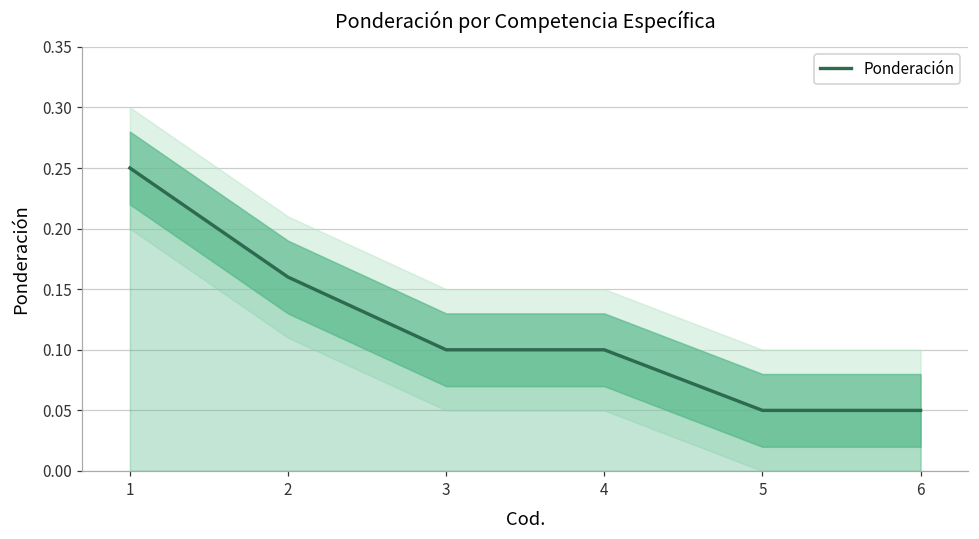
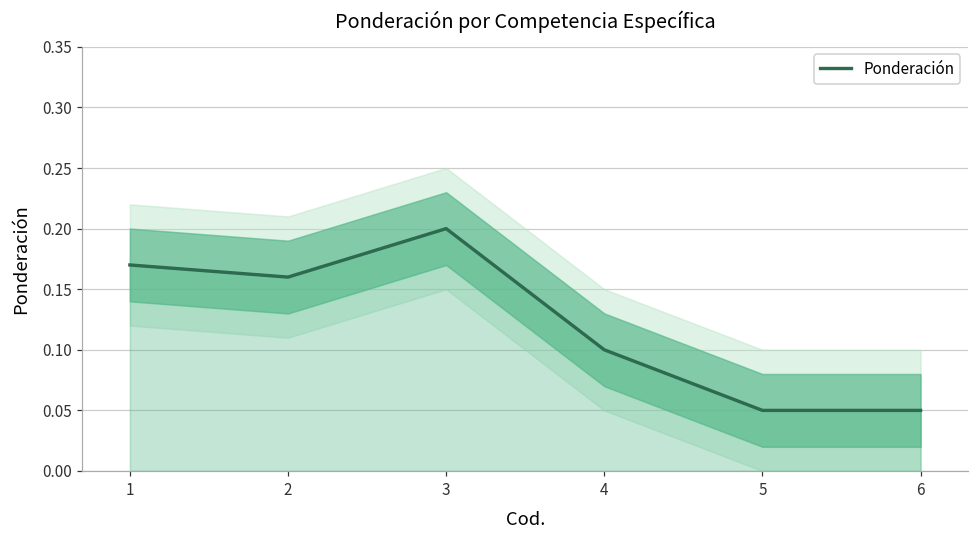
  {
    "Ponderación": {
-     "1": 0.25,
+     "1": 0.17,
      "2": 0.16,
-     "3": 0.1,
+     "3": 0.2,
      "4": 0.10,
      "5": 0.05,
      "6": 0.05
    }
  }
